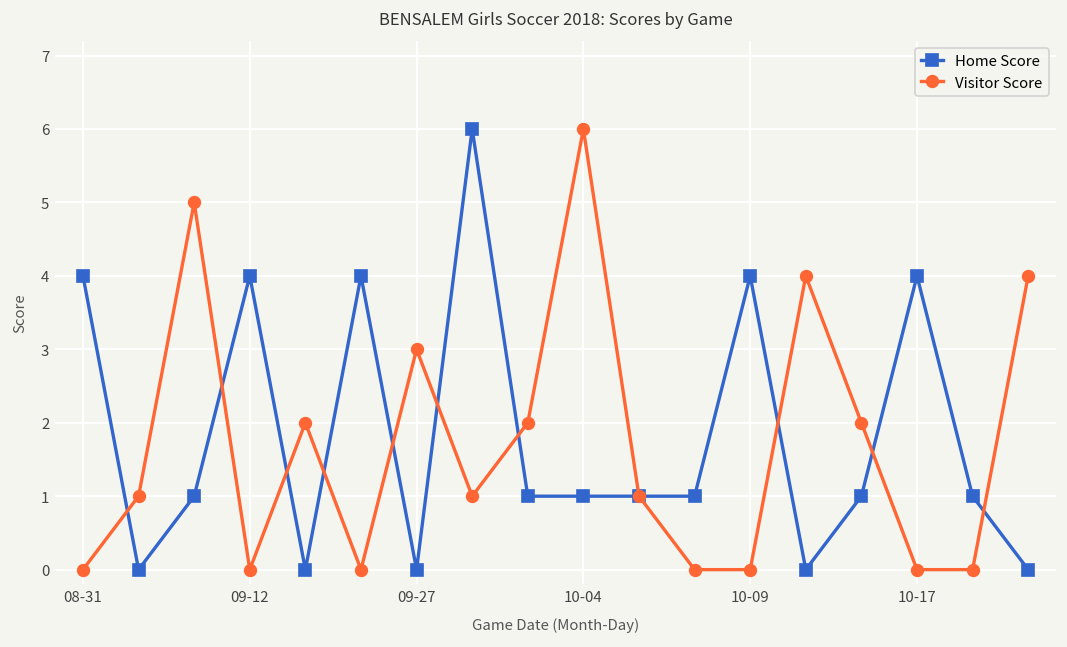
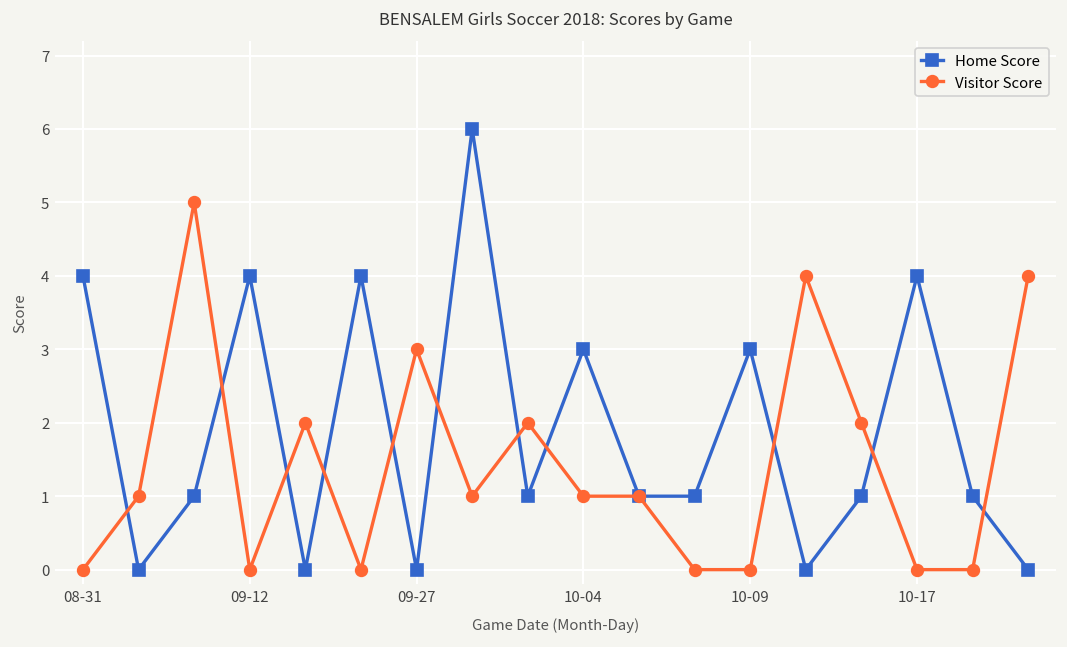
  {
    "Home Score": {
      "08-31": 4,
      "09-12": 4,
      "09-27": 0,
-     "10-04": 1,
-     "10-09": 4,
+     "10-04": 3,
+     "10-09": 3,
      "10-17": 4
    },
    "Visitor Score": {
      "08-31": 0,
      "09-12": 0,
      "09-27": 3,
-     "10-04": 6,
+     "10-04": 1,
      "10-09": 0,
      "10-17": 0
    }
  }
